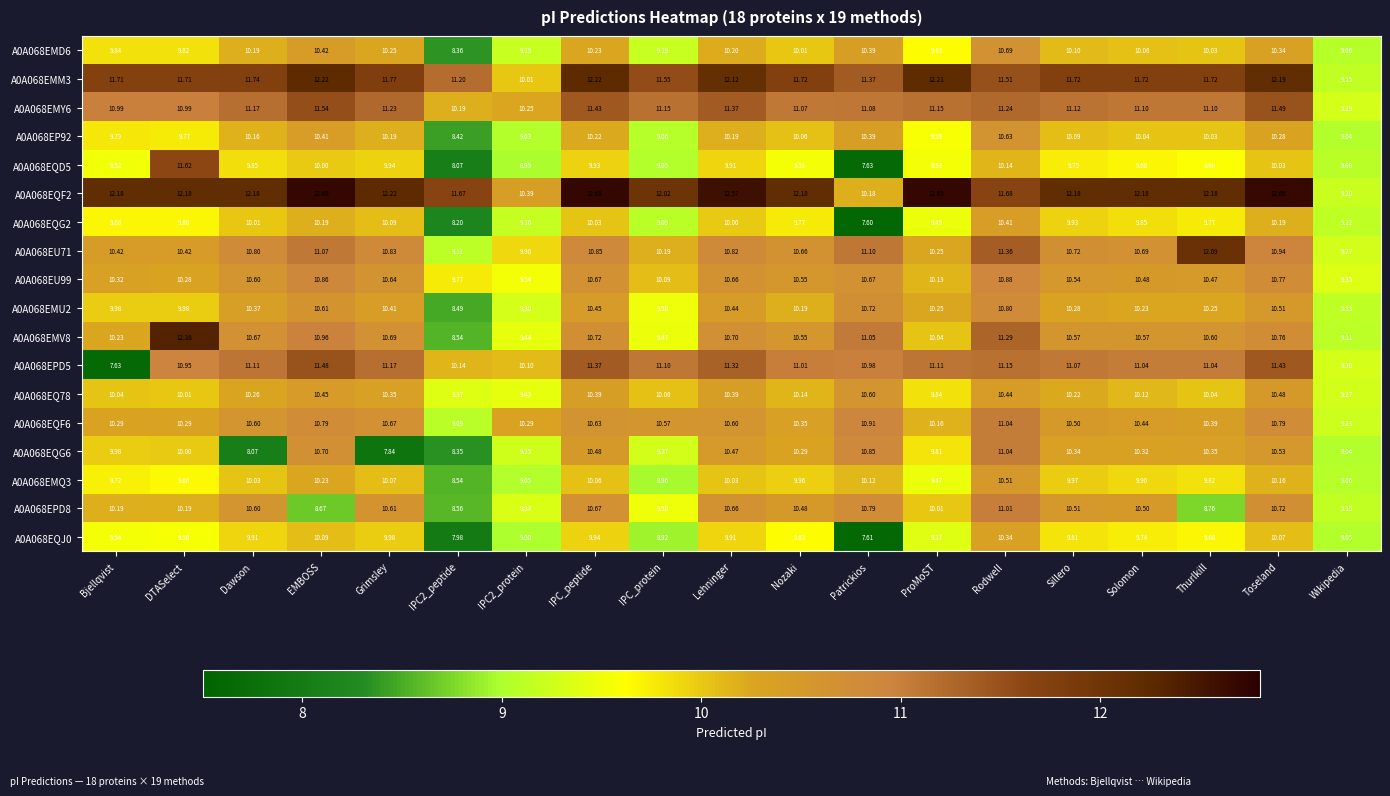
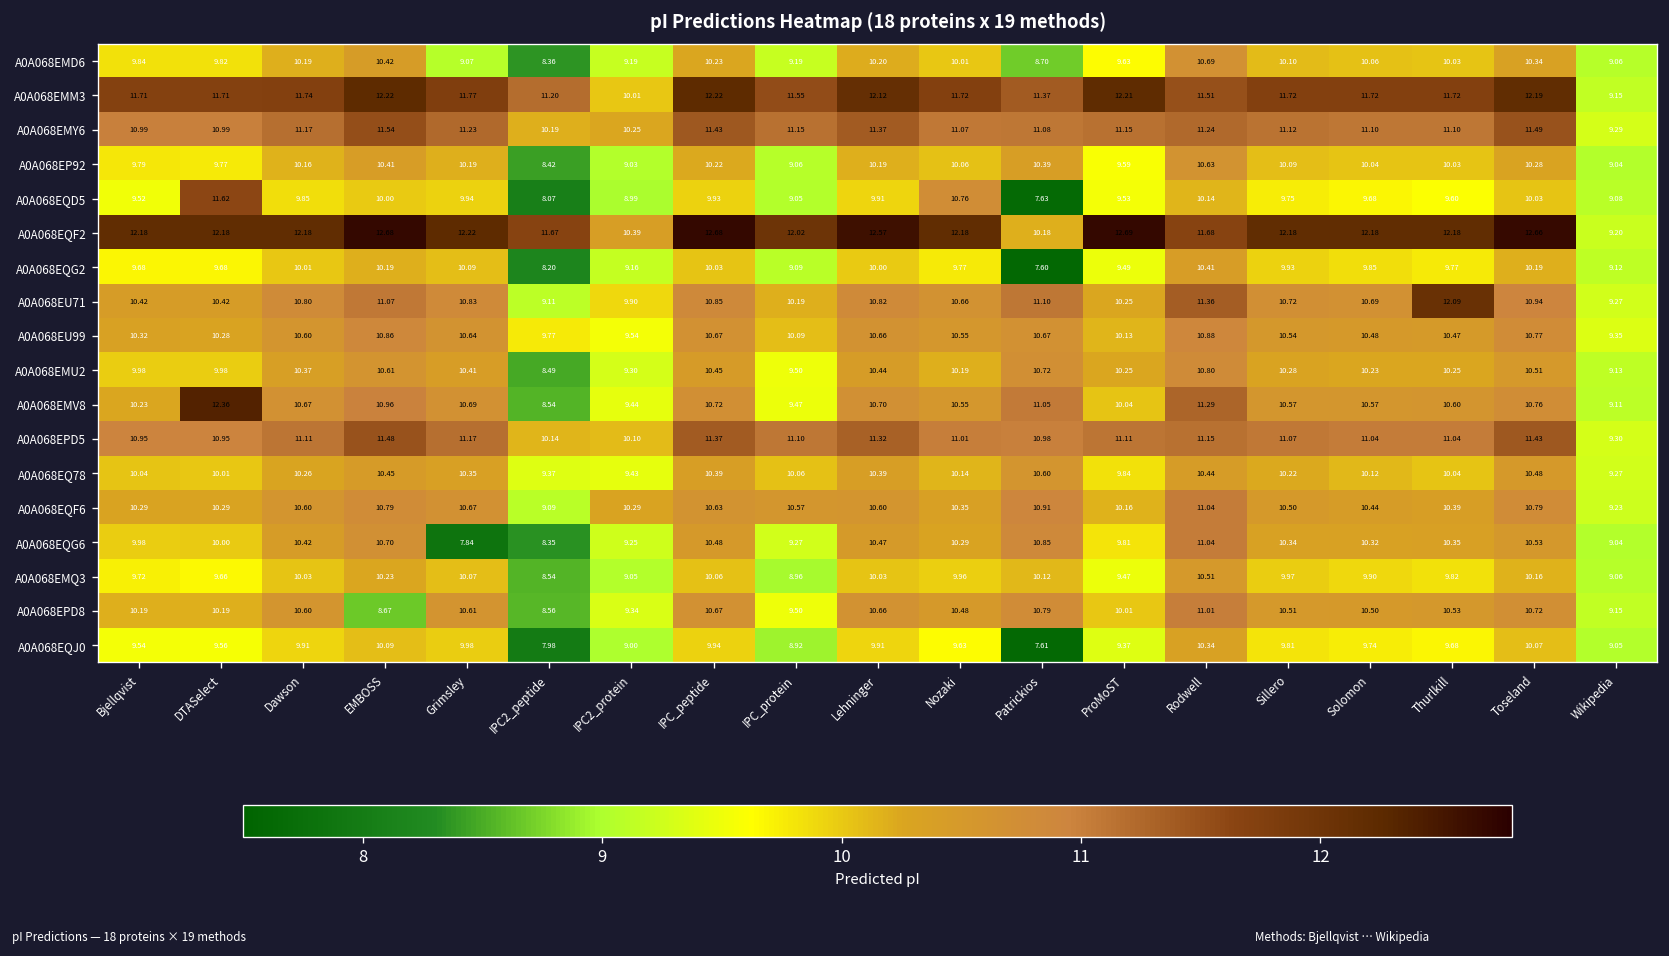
  {
    "A0A068EMD6": {
      "Bjellqvist": 9.84,
      "DTASelect": 9.82,
      "Dawson": 10.19,
      "EMBOSS": 10.42,
-     "Grimsley": 10.25,
+     "Grimsley": 9.07,
      "IPC2_peptide": 8.36,
      "IPC2_protein": 9.19,
      "IPC_peptide": 10.23,
      "IPC_protein": 9.19,
      "Lehninger": 10.20,
      "Nozaki": 10.01,
-     "Patrickios": 10.39,
+     "Patrickios": 8.70,
      "ProMoST": 9.63,
      "Rodwell": 10.69,
      "Sillero": 10.10,
      "Solomon": 10.06,
      "Thurlkill": 10.03,
      "Toseland": 10.34,
      "Wikipedia": 9.06
    },
    "A0A068EQD5": {
      "Bjellqvist": 9.52,
      "DTASelect": 11.62,
      "Dawson": 9.85,
      "EMBOSS": 10.00,
      "Grimsley": 9.94,
      "IPC2_peptide": 8.07,
      "IPC2_protein": 8.99,
      "IPC_peptide": 9.93,
      "IPC_protein": 9.05,
      "Lehninger": 9.91,
-     "Nozaki": 9.53,
+     "Nozaki": 10.76,
      "Patrickios": 7.63,
      "ProMoST": 9.53,
      "Rodwell": 10.14,
      "Sillero": 9.75,
      "Solomon": 9.68,
      "Thurlkill": 9.60,
      "Toseland": 10.03,
      "Wikipedia": 9.08
    },
    "A0A068EPD5": {
-     "Bjellqvist": 7.63,
+     "Bjellqvist": 10.95,
      "DTASelect": 10.95,
      "Dawson": 11.11,
      "EMBOSS": 11.48,
      "Grimsley": 11.17,
      "IPC2_peptide": 10.14,
      "IPC2_protein": 10.10,
      "IPC_peptide": 11.37,
      "IPC_protein": 11.10,
      "Lehninger": 11.32,
      "Nozaki": 11.01,
      "Patrickios": 10.98,
      "ProMoST": 11.11,
      "Rodwell": 11.15,
      "Sillero": 11.07,
      "Solomon": 11.04,
      "Thurlkill": 11.04,
      "Toseland": 11.43,
      "Wikipedia": 9.30
    },
    "A0A068EQG6": {
      "Bjellqvist": 9.98,
      "DTASelect": 10.00,
-     "Dawson": 8.07,
+     "Dawson": 10.42,
      "EMBOSS": 10.70,
      "Grimsley": 7.84,
      "IPC2_peptide": 8.35,
      "IPC2_protein": 9.25,
      "IPC_peptide": 10.48,
      "IPC_protein": 9.27,
      "Lehninger": 10.47,
      "Nozaki": 10.29,
      "Patrickios": 10.85,
      "ProMoST": 9.81,
      "Rodwell": 11.04,
      "Sillero": 10.34,
      "Solomon": 10.32,
      "Thurlkill": 10.35,
      "Toseland": 10.53,
      "Wikipedia": 9.04
    },
    "A0A068EPD8": {
      "Bjellqvist": 10.19,
      "DTASelect": 10.19,
      "Dawson": 10.60,
      "EMBOSS": 8.67,
      "Grimsley": 10.61,
      "IPC2_peptide": 8.56,
      "IPC2_protein": 9.34,
      "IPC_peptide": 10.67,
      "IPC_protein": 9.50,
      "Lehninger": 10.66,
      "Nozaki": 10.48,
      "Patrickios": 10.79,
      "ProMoST": 10.01,
      "Rodwell": 11.01,
      "Sillero": 10.51,
      "Solomon": 10.50,
-     "Thurlkill": 8.76,
+     "Thurlkill": 10.53,
      "Toseland": 10.72,
      "Wikipedia": 9.15
    }
  }
